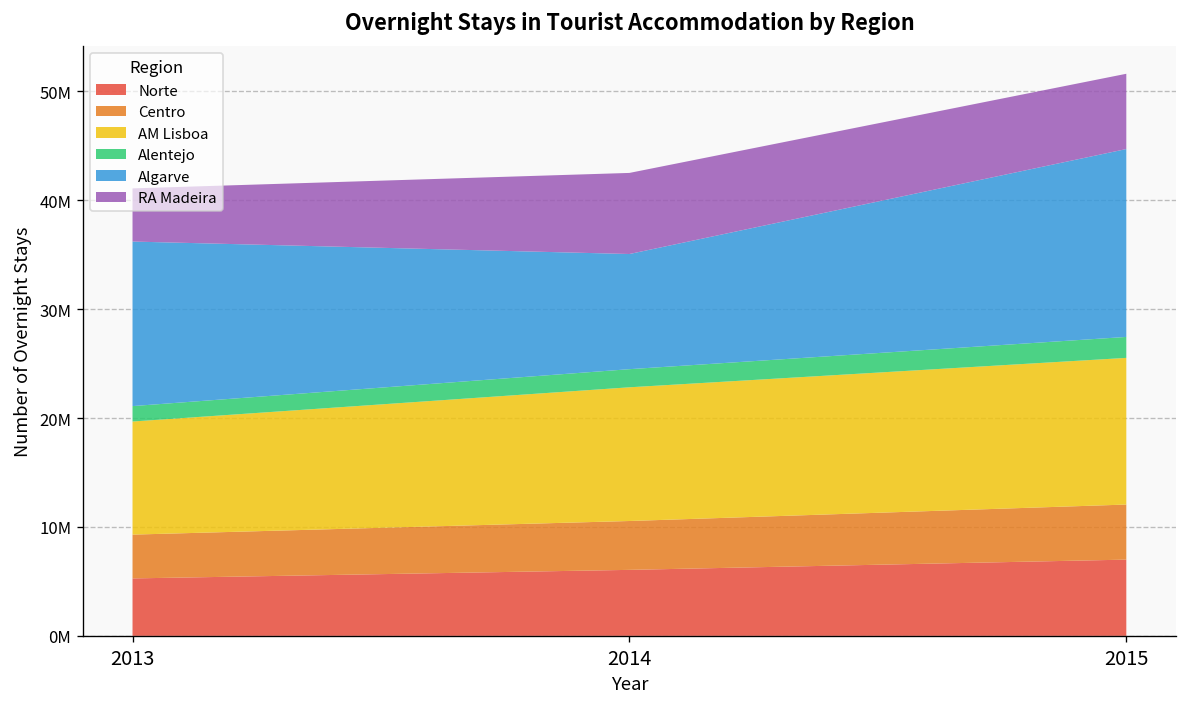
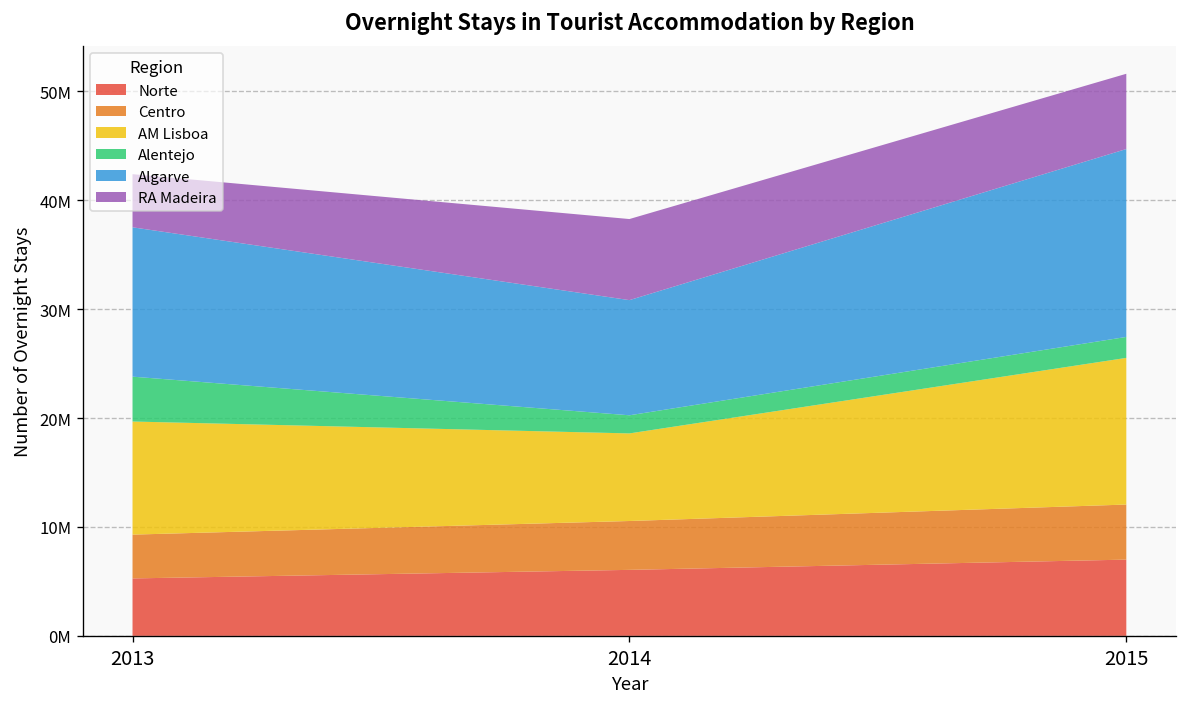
  {
    "AM Lisboa": {
      "2013": 10000000,
-     "2014": 12000000,
+     "2014": 8000000,
      "2015": 13000000
    },
    "Alentejo": {
-     "2013": 1000000,
+     "2013": 4000000,
      "2014": 2000000,
      "2015": 2000000
    },
    "Algarve": {
-     "2013": 15000000,
+     "2013": 14000000,
      "2014": 11000000,
      "2015": 17000000
    },
    "RA Madeira": {
      "2014": 7000000,
      "2015": 7000000
    }
  }
